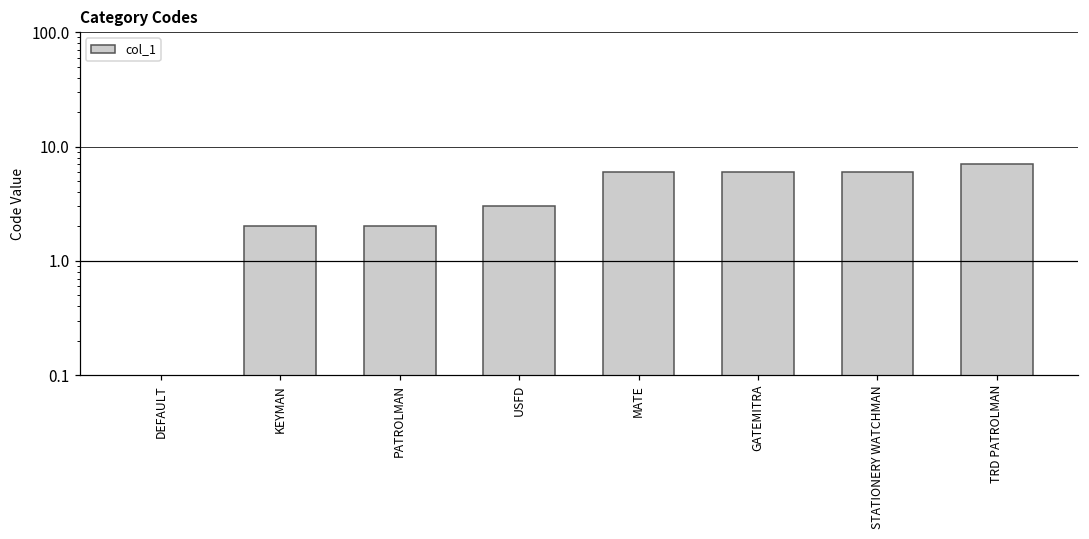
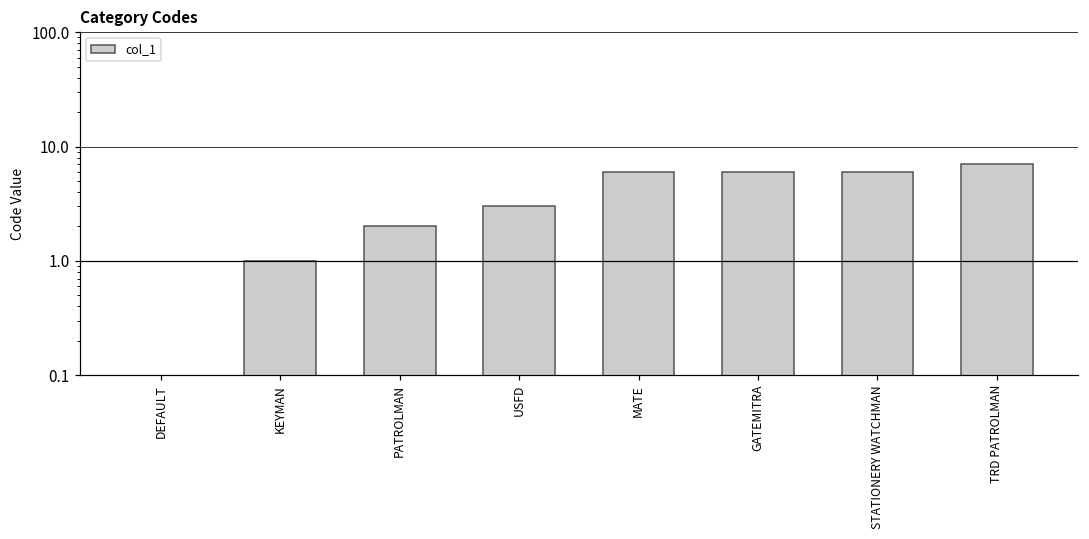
  {
-   "KEYMAN": 2,
+   "KEYMAN": 1,
    "PATROLMAN": 2,
    "USFD": 3,
    "MATE": 6,
    "GATEMITRA": 6,
    "STATIONERY WATCHMAN": 6,
    "TRD PATROLMAN": 7
  }
